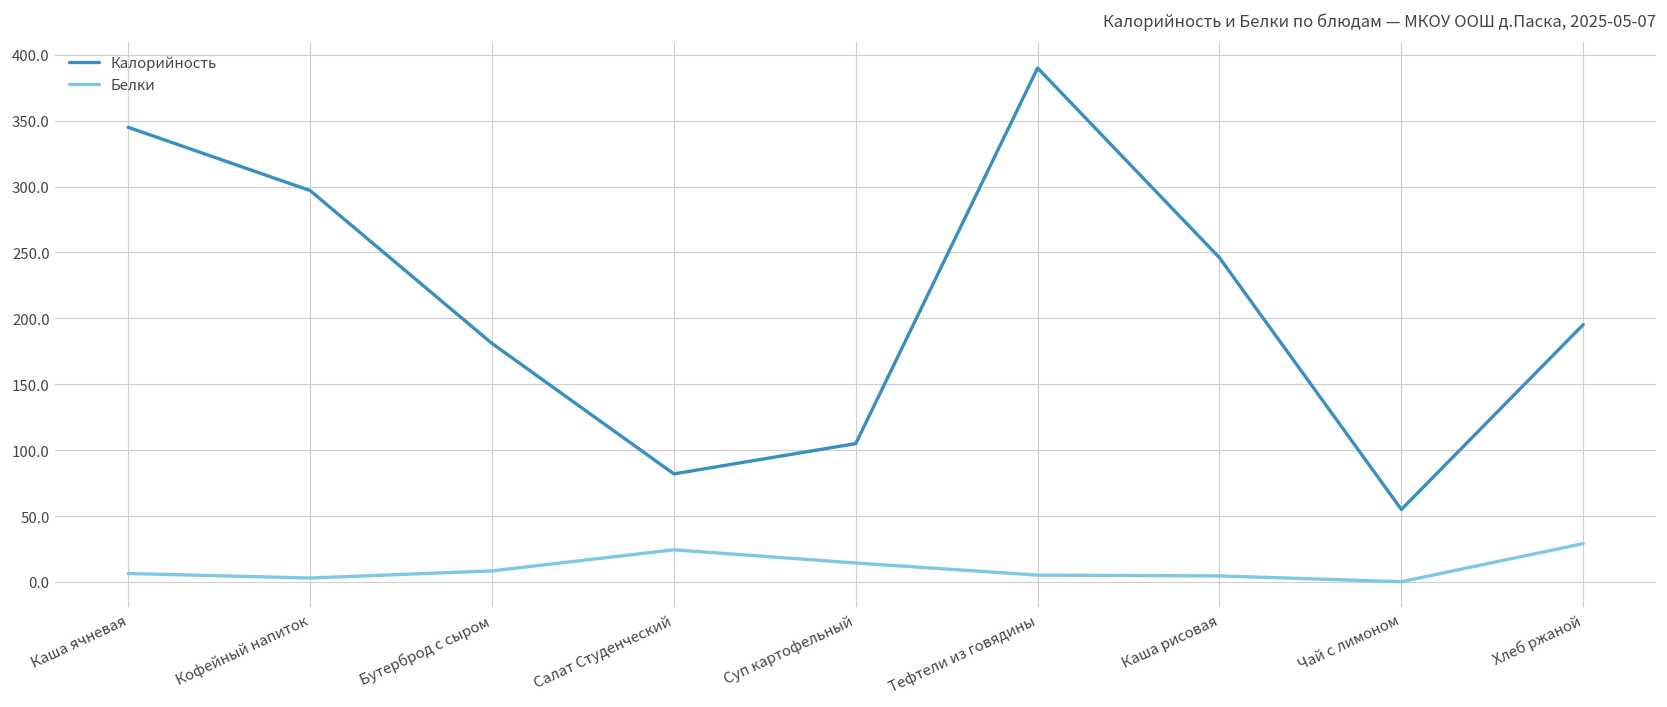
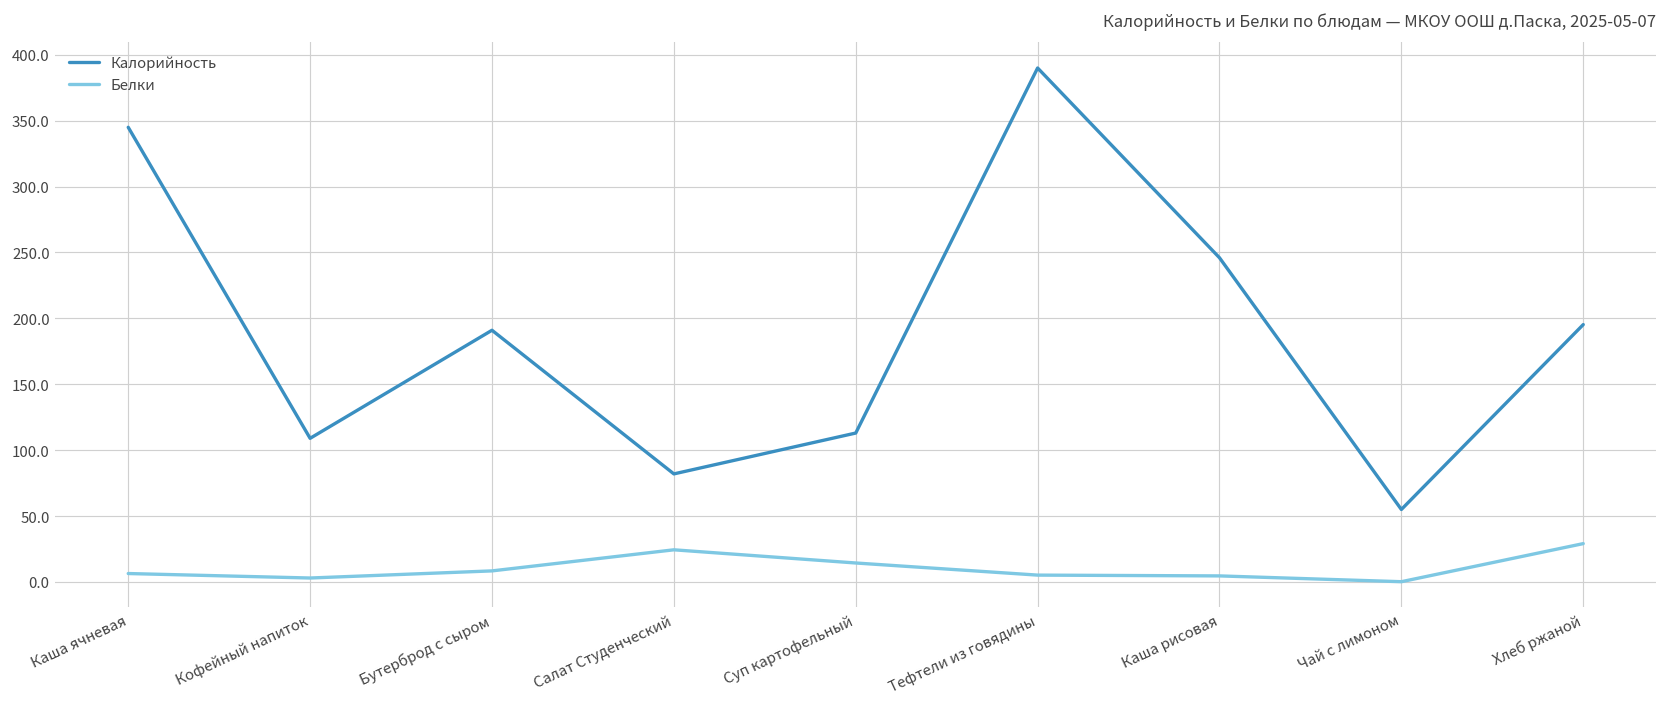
  {
    "Калорийность": {
      "Каша ячневая": 345,
-     "Кофейный напиток": 297,
-     "Бутерброд с сыром": 181,
+     "Кофейный напиток": 109,
+     "Бутерброд с сыром": 191,
      "Салат Студенческий": 82,
-     "Суп картофельный": 105,
+     "Суп картофельный": 113,
      "Тефтели из говядины": 390,
      "Каша рисовая": 246,
      "Чай с лимоном": 55,
      "Хлеб ржаной": 195
    },
    "Белки": {
      "Каша ячневая": 6,
      "Кофейный напиток": 3,
      "Бутерброд с сыром": 8,
      "Салат Студенческий": 24,
      "Суп картофельный": 14,
      "Тефтели из говядины": 5,
      "Каша рисовая": 5,
      "Чай с лимоном": 0,
      "Хлеб ржаной": 29
    }
  }
